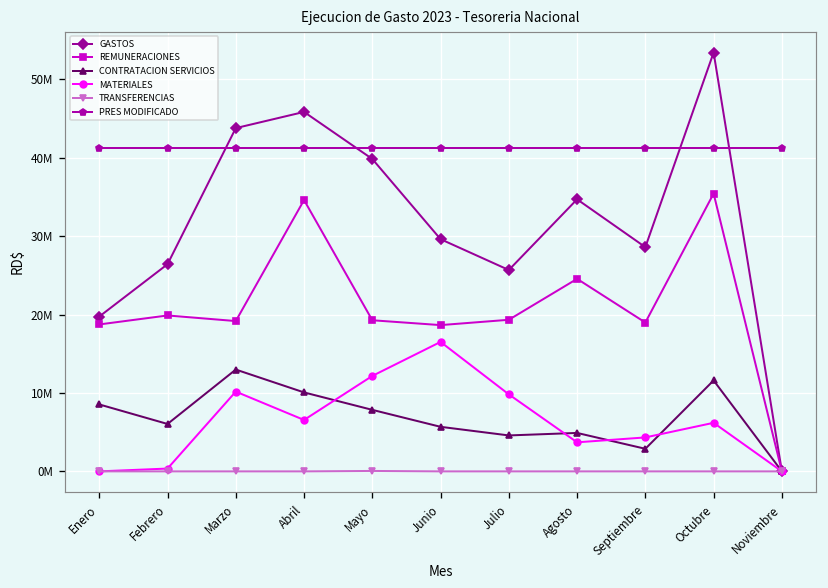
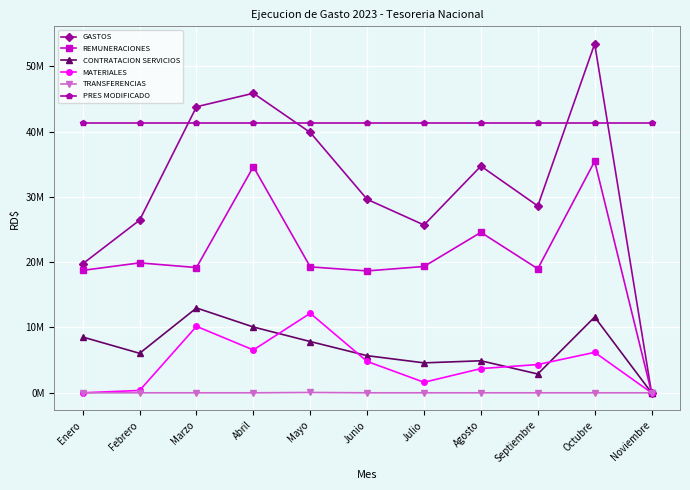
  {
    "CONTRATACION SERVICIOS": {
      "Enero": 9000000,
      "Febrero": 6000000,
      "Marzo": 13000000,
      "Abril": 10000000,
      "Mayo": 8000000,
      "Junio": 6000000,
      "Julio": 5000000,
      "Agosto": 5000000,
      "Septiembre": 3000000,
      "Octubre": 12000000
    },
    "MATERIALES": {
      "Marzo": 10000000,
      "Abril": 7000000,
      "Mayo": 12000000,
-     "Junio": 17000000,
-     "Julio": 10000000,
+     "Junio": 5000000,
+     "Julio": 2000000,
      "Agosto": 4000000,
      "Septiembre": 4000000,
      "Octubre": 6000000
    },
    "TRANSFERENCIAS": {
      "Marzo": 0,
      "Abril": 0,
      "Mayo": 0,
      "Junio": 0,
      "Julio": 0,
      "Agosto": 0,
      "Septiembre": 0,
      "Octubre": 0
    }
  }
